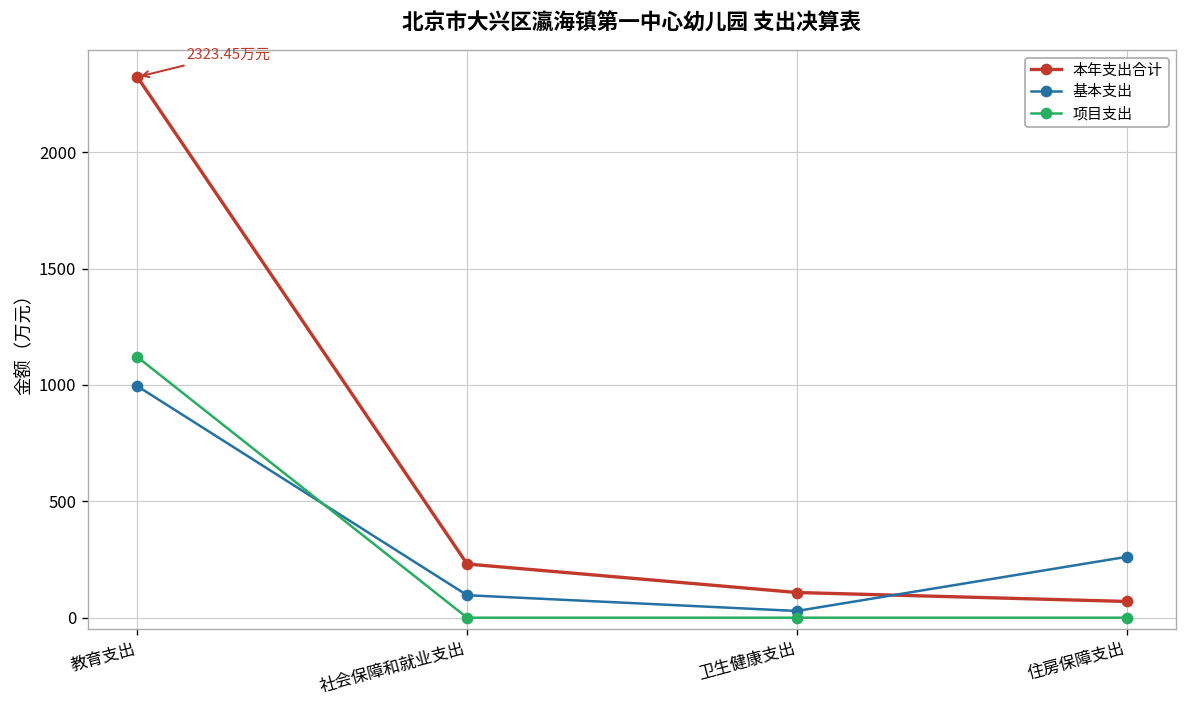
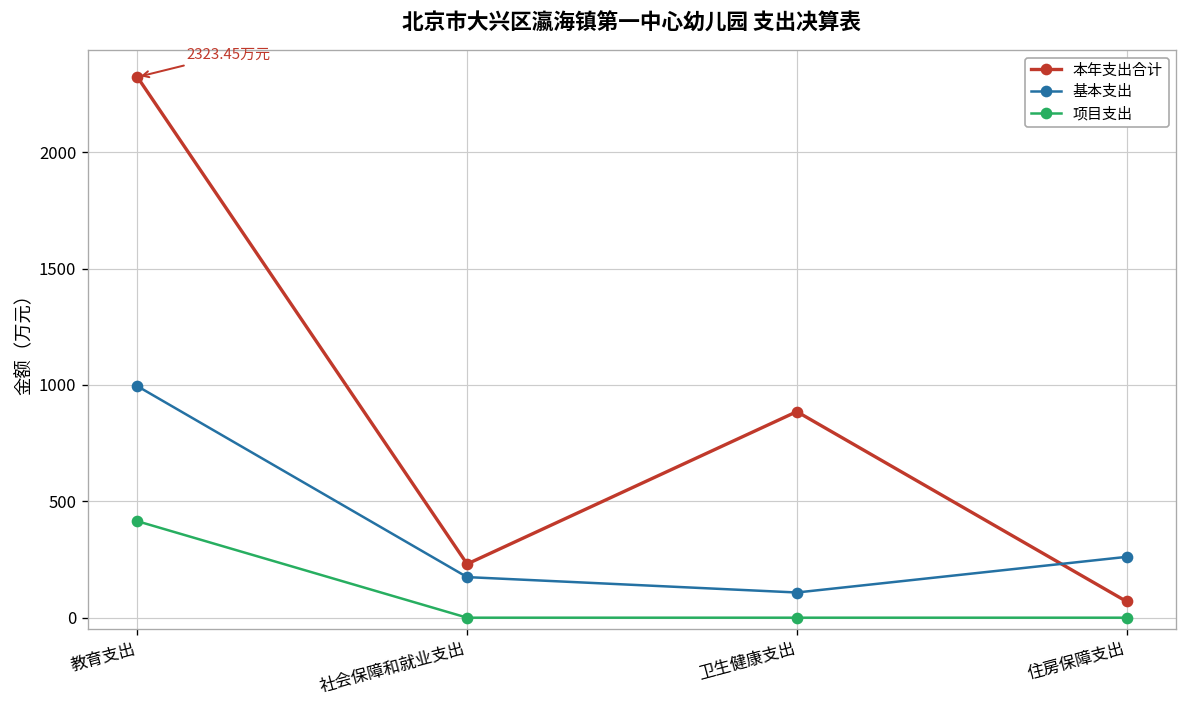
  {
    "本年支出合计": {
      "社会保障和就业支出": 230,
-     "卫生健康支出": 110,
+     "卫生健康支出": 890,
      "住房保障支出": 70
    },
    "基本支出": {
      "教育支出": 990,
-     "社会保障和就业支出": 100,
-     "卫生健康支出": 30,
+     "社会保障和就业支出": 170,
+     "卫生健康支出": 110,
      "住房保障支出": 260
    },
    "项目支出": {
-     "教育支出": 1120,
+     "教育支出": 410,
      "社会保障和就业支出": 0,
      "卫生健康支出": 0,
      "住房保障支出": 0
    }
  }
